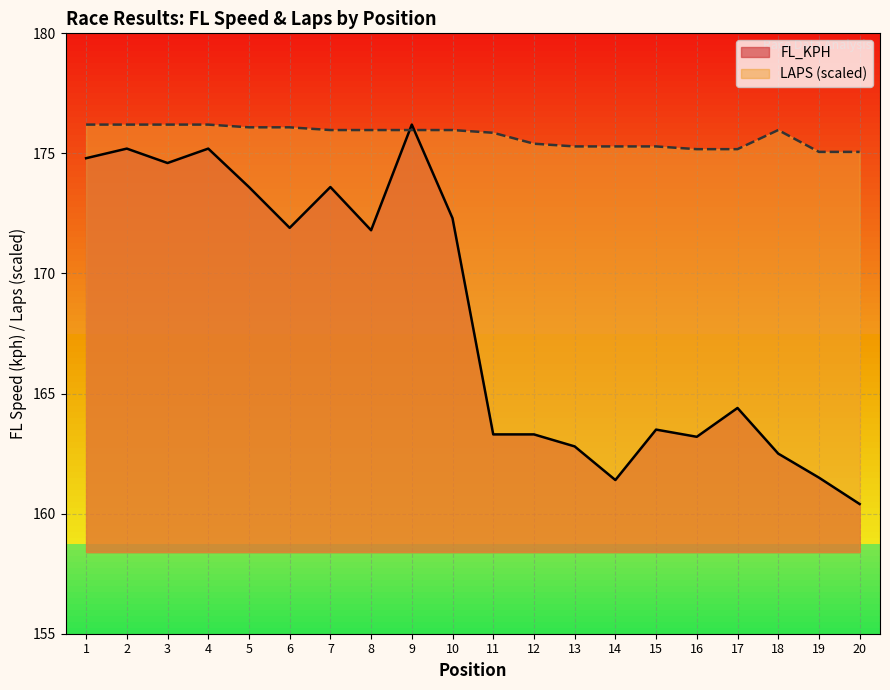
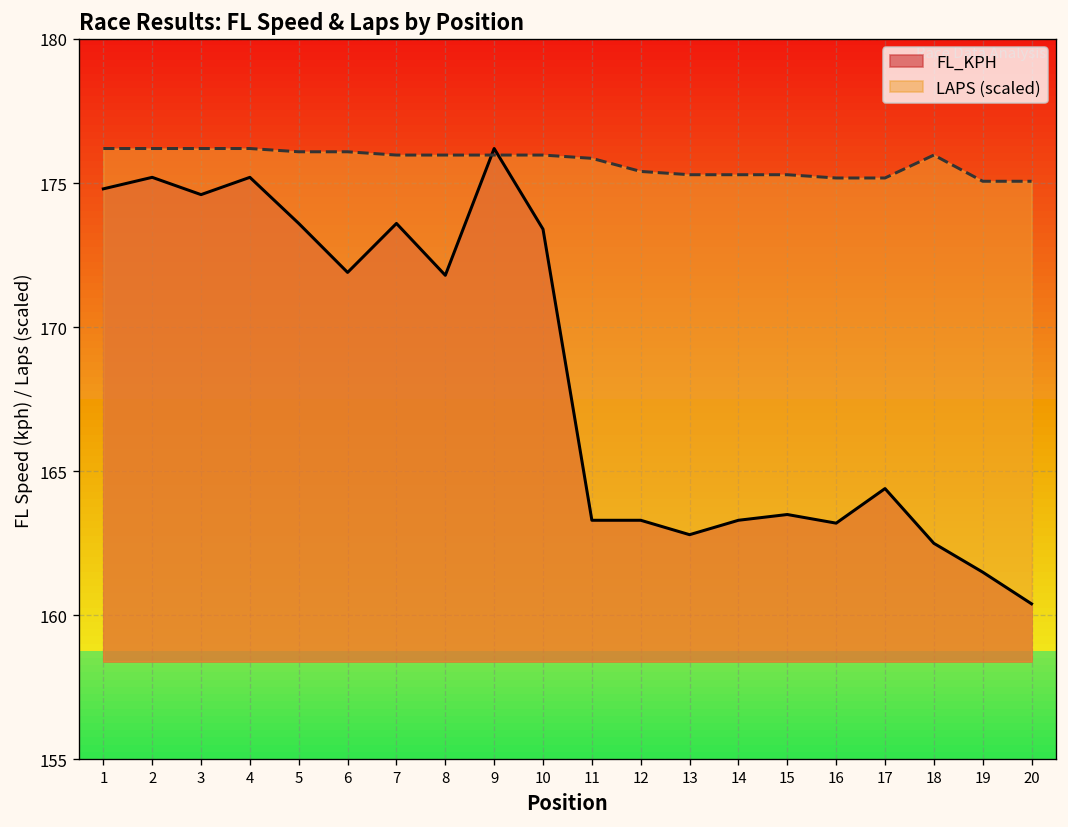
  {
    "FL_KPH": {
      "1": 174.8,
      "2": 175.2,
      "3": 174.6,
      "4": 175.2,
      "5": 173.6,
      "6": 171.9,
      "7": 173.6,
      "8": 171.8,
      "9": 176.2,
-     "10": 172.3,
+     "10": 173.4,
      "11": 163.3,
      "12": 163.3,
      "13": 162.8,
-     "14": 161.4,
+     "14": 163.3,
      "15": 163.5,
      "16": 163.2,
      "17": 164.4,
      "18": 162.5,
      "19": 161.5,
      "20": 160.4
    },
    "LAPS (scaled)": {
      "1": 176.2,
      "2": 176.2,
      "3": 176.2,
      "4": 176.2,
      "5": 176.1,
      "6": 176.1,
      "7": 176.0,
      "8": 176.0,
      "9": 176.0,
      "10": 176.0,
      "11": 175.9,
      "12": 175.4,
      "13": 175.3,
      "14": 175.3,
      "15": 175.3,
      "16": 175.2,
      "17": 175.2,
      "18": 176.0,
      "19": 175.1,
      "20": 175.1
    }
  }
